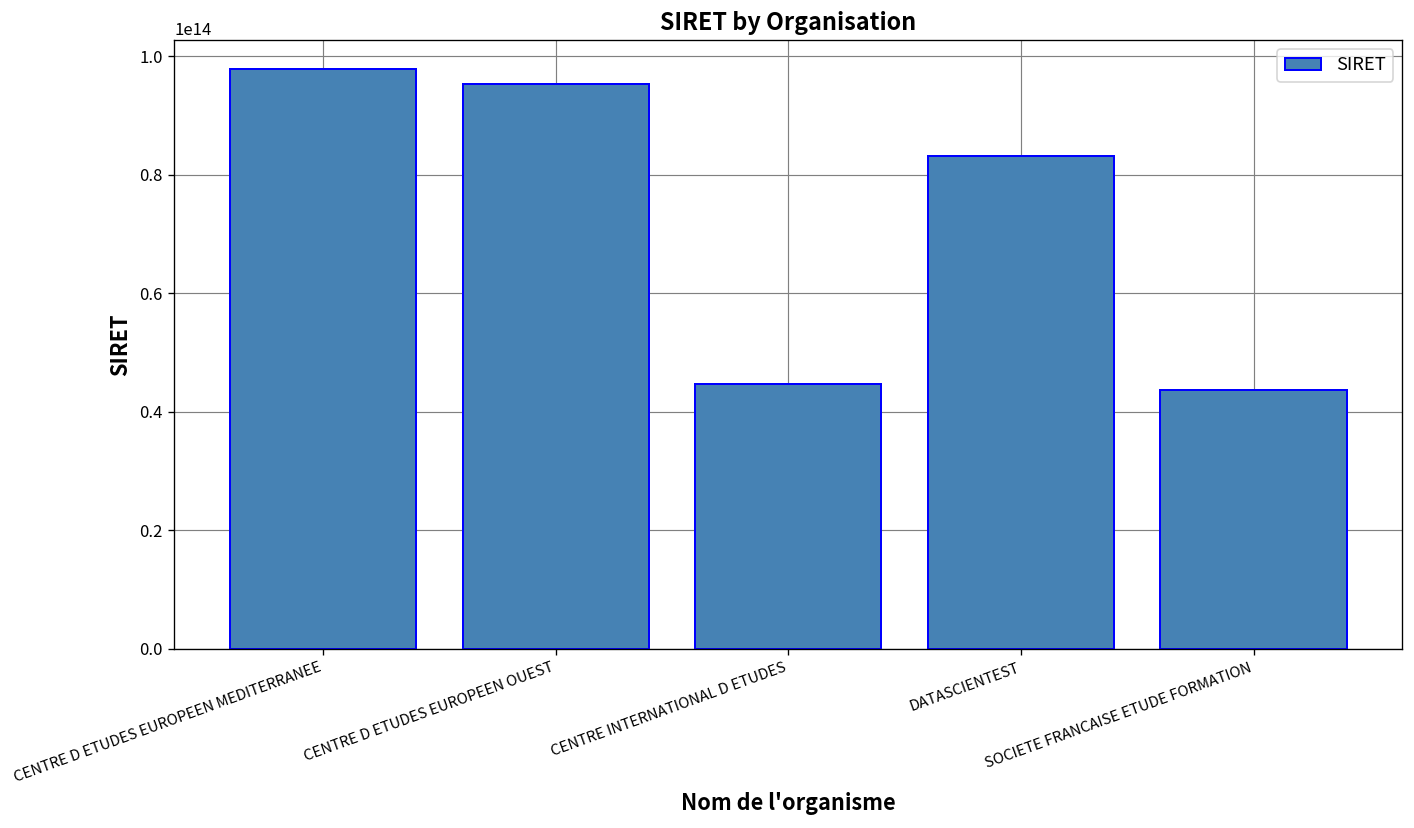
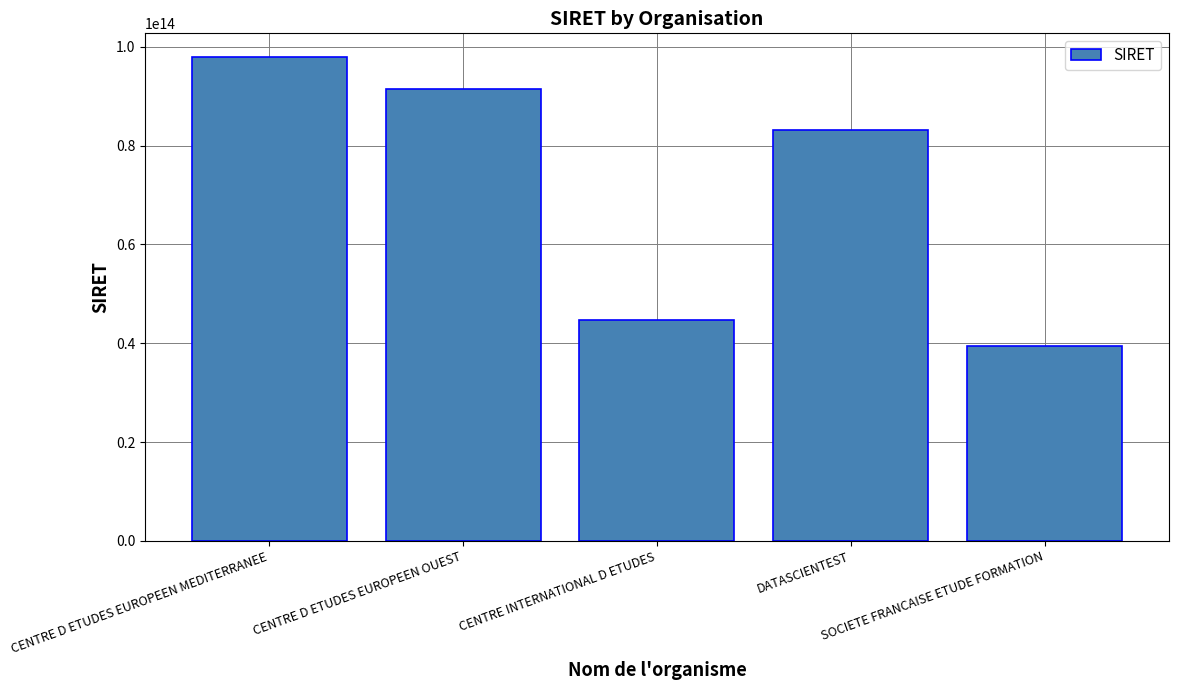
  {
    "CENTRE D ETUDES EUROPEEN MEDITERRANEE": 98000000000000,
-   "CENTRE D ETUDES EUROPEEN OUEST": 95000000000000,
+   "CENTRE D ETUDES EUROPEEN OUEST": 91000000000000,
    "CENTRE INTERNATIONAL D ETUDES": 45000000000000,
    "DATASCIENTEST": 83000000000000,
-   "SOCIETE FRANCAISE ETUDE FORMATION": 44000000000000
+   "SOCIETE FRANCAISE ETUDE FORMATION": 40000000000000
  }
